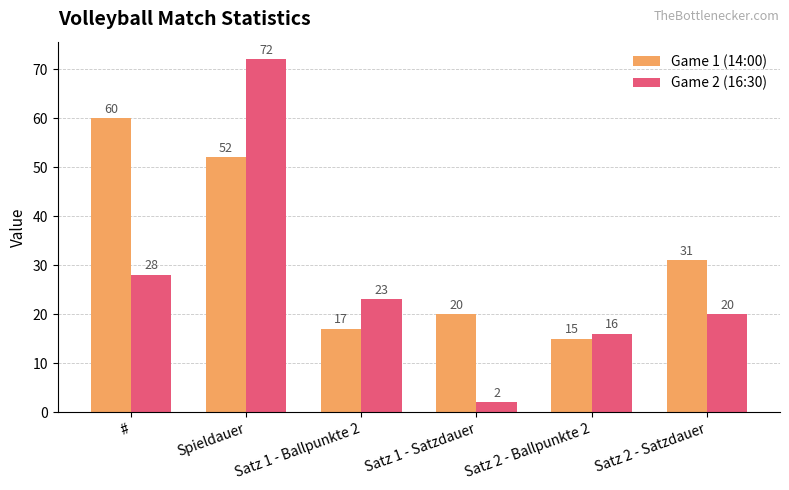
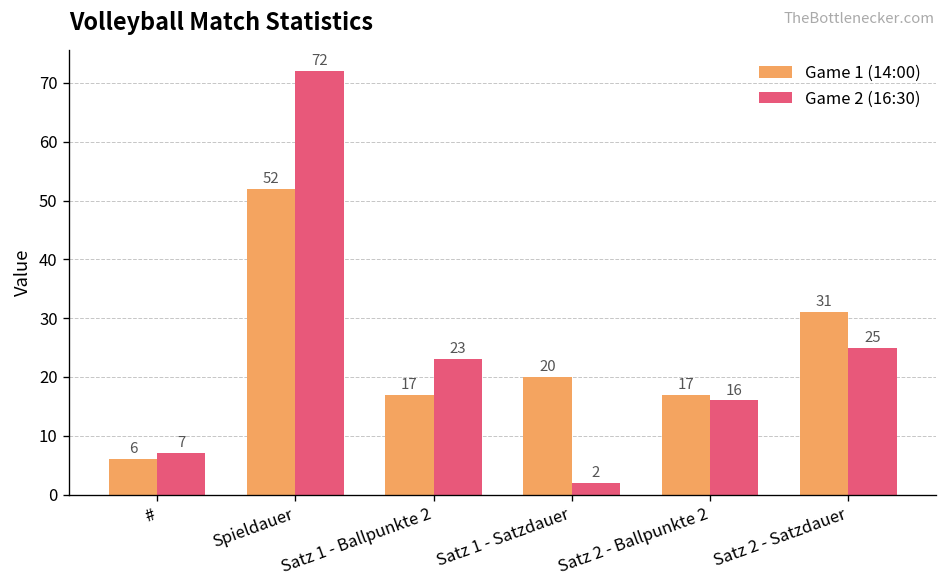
  {
    "Game 1 (14:00)": {
-     "#": 60,
+     "#": 6,
      "Spieldauer": 52,
      "Satz 1 - Ballpunkte 2": 17,
      "Satz 1 - Satzdauer": 20,
-     "Satz 2 - Ballpunkte 2": 15,
+     "Satz 2 - Ballpunkte 2": 17,
      "Satz 2 - Satzdauer": 31
    },
    "Game 2 (16:30)": {
-     "#": 28,
+     "#": 7,
      "Spieldauer": 72,
      "Satz 1 - Ballpunkte 2": 23,
      "Satz 1 - Satzdauer": 2,
      "Satz 2 - Ballpunkte 2": 16,
-     "Satz 2 - Satzdauer": 20
+     "Satz 2 - Satzdauer": 25
    }
  }
